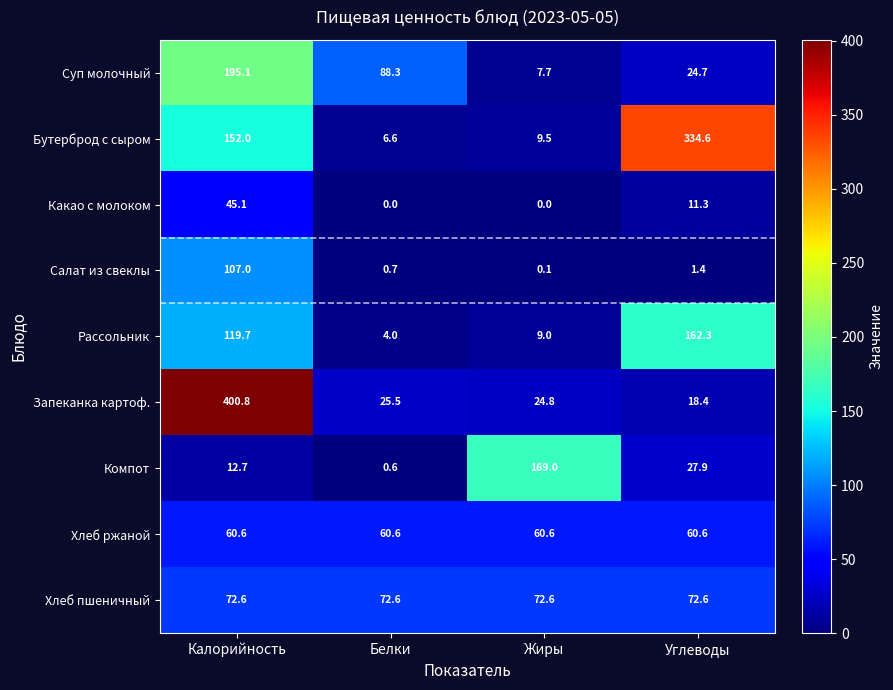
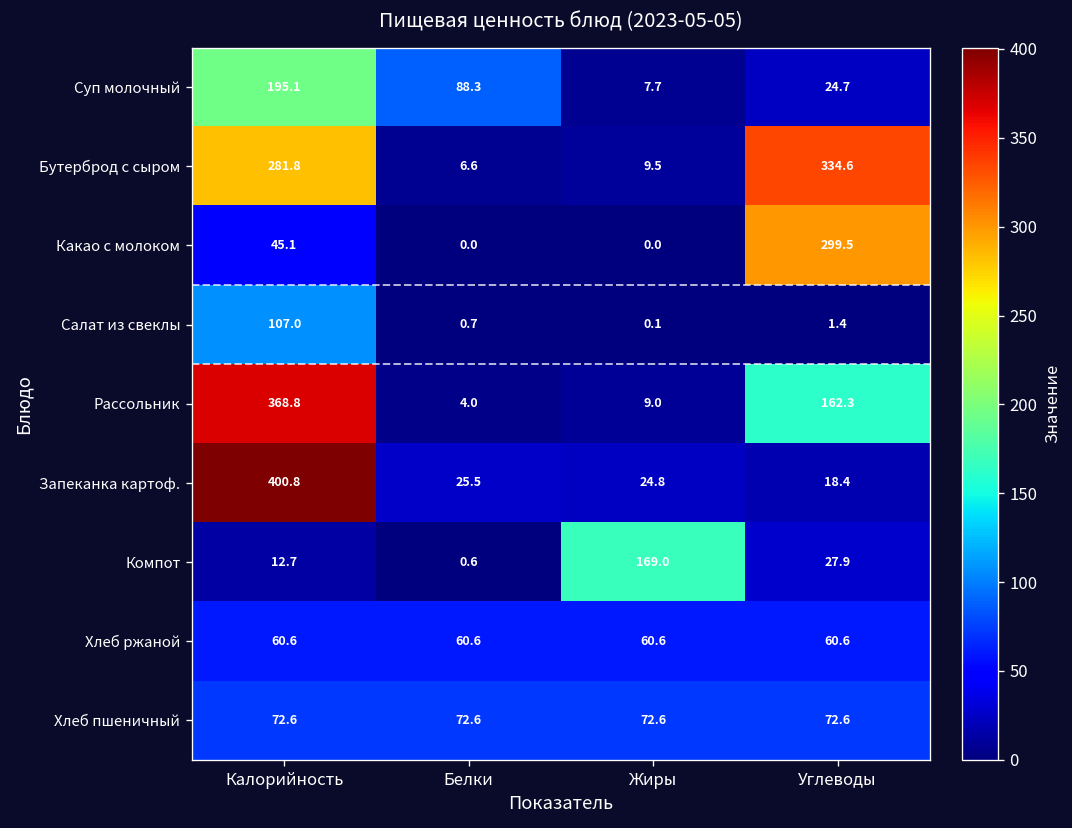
  {
    "Суп молочный": {
      "Калорийность": 195.1,
      "Белки": 88.3,
      "Жиры": 7.7,
      "Углеводы": 24.7
    },
    "Бутерброд с сыром": {
-     "Калорийность": 152.0,
+     "Калорийность": 281.8,
      "Белки": 6.6,
      "Жиры": 9.5,
      "Углеводы": 334.6
    },
    "Какао с молоком": {
      "Калорийность": 45.1,
      "Белки": 0.0,
      "Жиры": 0.0,
-     "Углеводы": 11.3
+     "Углеводы": 299.5
    },
    "Салат из свеклы": {
      "Калорийность": 107.0,
      "Белки": 0.7,
      "Жиры": 0.1,
      "Углеводы": 1.4
    },
    "Рассольник": {
-     "Калорийность": 119.7,
+     "Калорийность": 368.8,
      "Белки": 4.0,
      "Жиры": 9.0,
      "Углеводы": 162.3
    },
    "Запеканка картоф.": {
      "Калорийность": 400.8,
      "Белки": 25.5,
      "Жиры": 24.8,
      "Углеводы": 18.4
    },
    "Компот": {
      "Калорийность": 12.7,
      "Белки": 0.6,
      "Жиры": 169.0,
      "Углеводы": 27.9
    },
    "Хлеб ржаной": {
      "Калорийность": 60.6,
      "Белки": 60.6,
      "Жиры": 60.6,
      "Углеводы": 60.6
    },
    "Хлеб пшеничный": {
      "Калорийность": 72.6,
      "Белки": 72.6,
      "Жиры": 72.6,
      "Углеводы": 72.6
    }
  }
